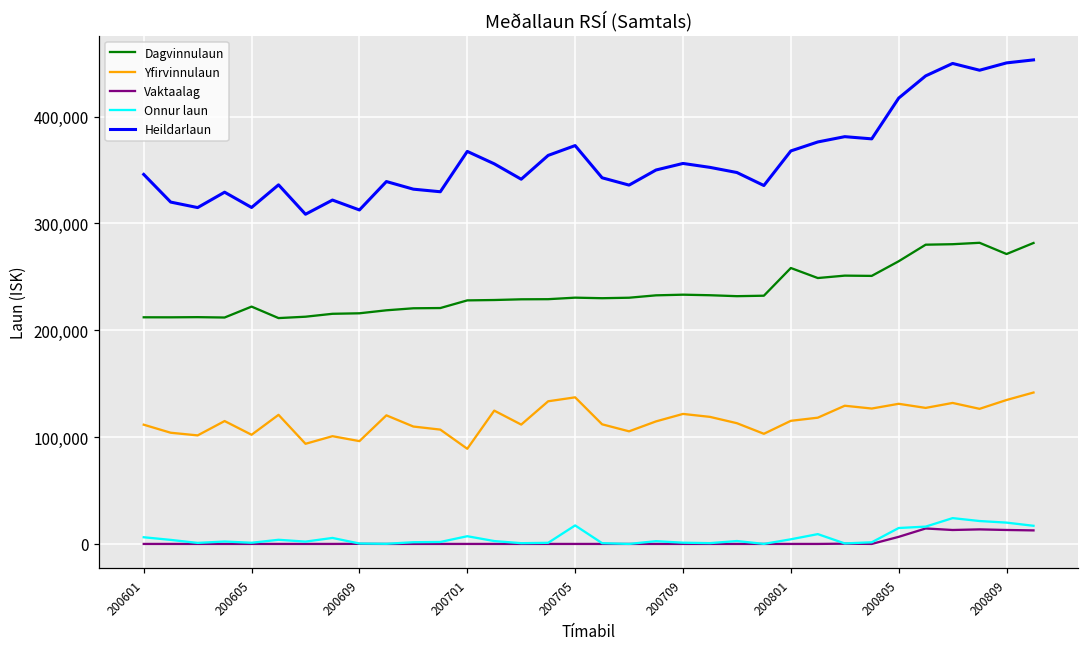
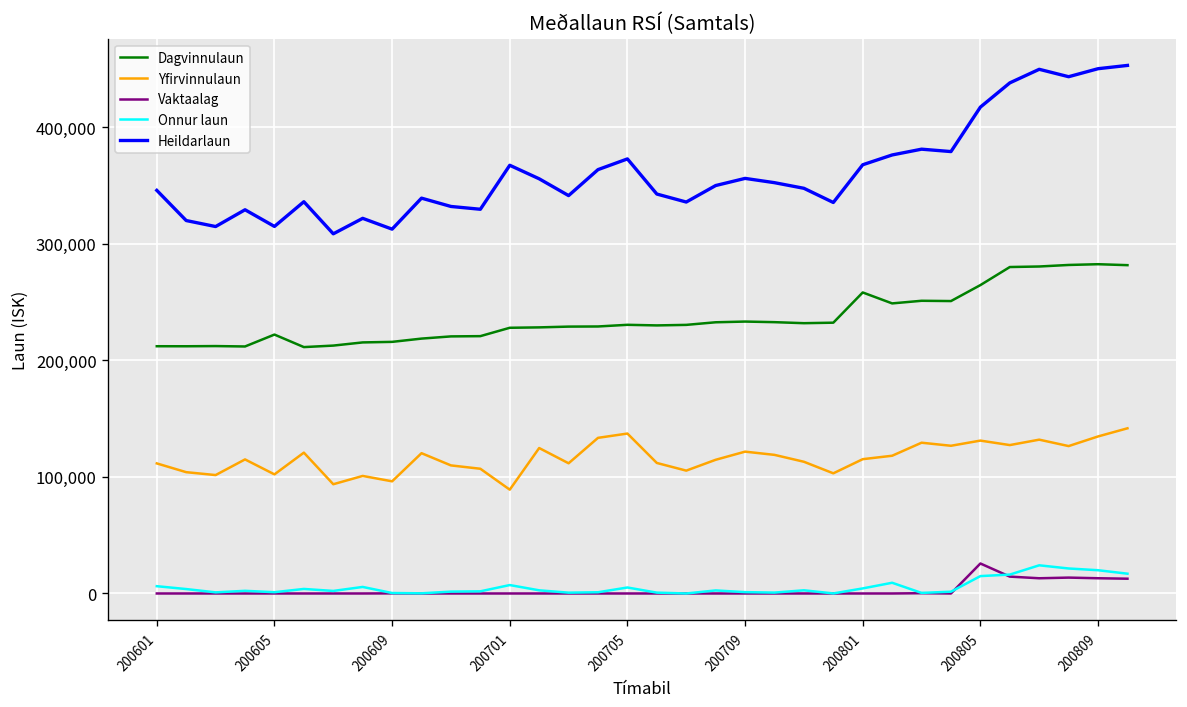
  {
    "Dagvinnulaun": {
      "200601": "210,000",
      "200605": "220,000",
      "200609": "220,000",
      "200701": "230,000",
      "200705": "230,000",
      "200709": "230,000",
      "200801": "260,000",
      "200805": "260,000",
-     "200809": "270,000"
+     "200809": "280,000"
    },
    "Yfirvinnulaun": {
      "200601": "110,000",
      "200605": "100,000",
      "200609": "100,000",
      "200701": "90,000",
      "200705": "140,000",
      "200709": "120,000",
      "200801": "120,000",
      "200805": "130,000",
      "200809": "130,000"
    },
    "Vaktaalag": {
      "200601": "0",
      "200701": "0",
      "200705": "0",
      "200801": "0",
-     "200805": "10,000",
+     "200805": "30,000",
      "200809": "10,000"
    },
    "Onnur laun": {
      "200601": "10,000",
      "200701": "10,000",
-     "200705": "20,000",
+     "200705": "10,000",
      "200801": "0",
      "200805": "10,000",
      "200809": "20,000"
    },
    "Heildarlaun": {
      "200601": "350,000",
      "200605": "310,000",
      "200609": "310,000",
      "200701": "370,000",
      "200705": "370,000",
      "200709": "360,000",
      "200801": "370,000",
      "200805": "420,000",
      "200809": "450,000"
    }
  }
